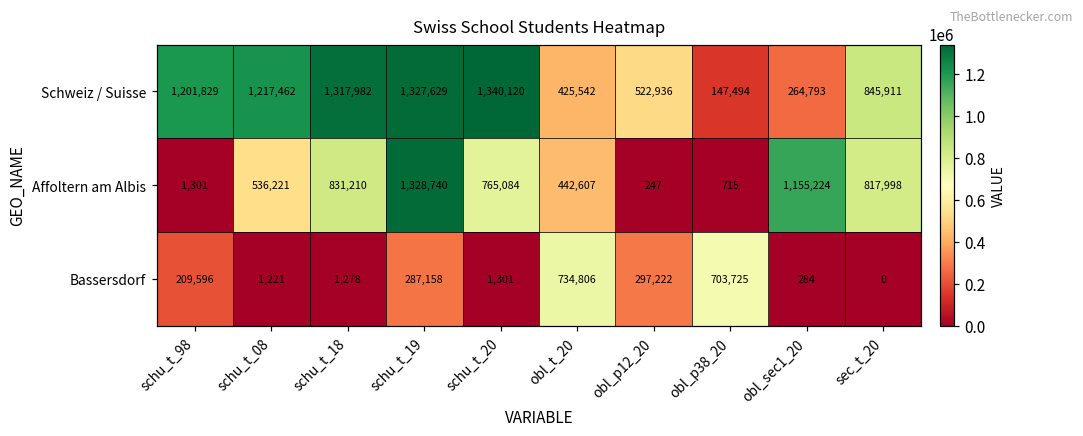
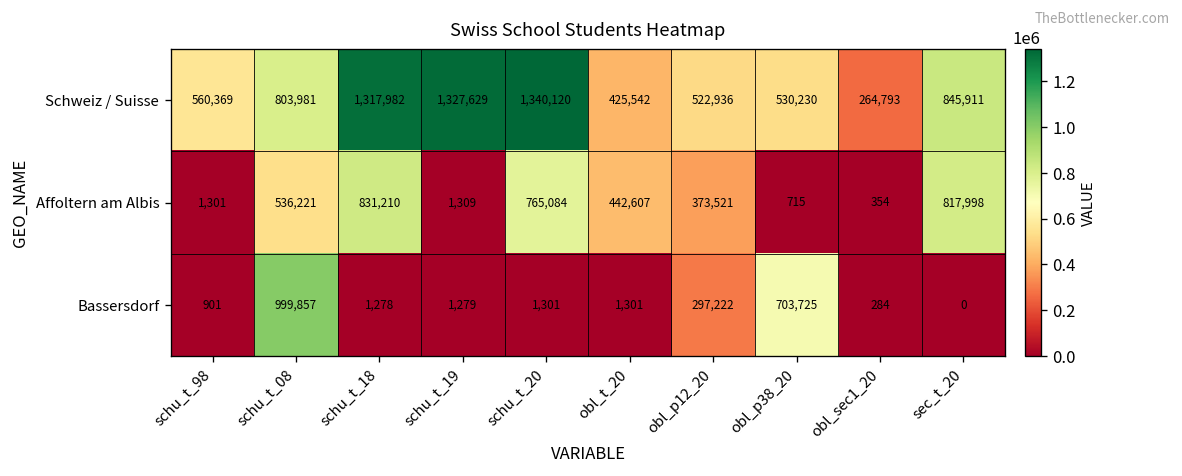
  {
    "Schweiz / Suisse": {
-     "schu_t_98": "1,201,829",
-     "schu_t_08": "1,217,462",
+     "schu_t_98": "560,369",
+     "schu_t_08": "803,981",
      "schu_t_18": "1,317,982",
      "schu_t_19": "1,327,629",
      "schu_t_20": "1,340,120",
      "obl_t_20": "425,542",
      "obl_p12_20": "522,936",
-     "obl_p38_20": "147,494",
+     "obl_p38_20": "530,230",
      "obl_sec1_20": "264,793",
      "sec_t_20": "845,911"
    },
    "Affoltern am Albis": {
      "schu_t_98": "1,301",
      "schu_t_08": "536,221",
      "schu_t_18": "831,210",
-     "schu_t_19": "1,328,740",
+     "schu_t_19": "1,309",
      "schu_t_20": "765,084",
      "obl_t_20": "442,607",
-     "obl_p12_20": "247",
+     "obl_p12_20": "373,521",
      "obl_p38_20": "715",
-     "obl_sec1_20": "1,155,224",
+     "obl_sec1_20": "354",
      "sec_t_20": "817,998"
    },
    "Bassersdorf": {
-     "schu_t_98": "209,596",
-     "schu_t_08": "1,221",
+     "schu_t_98": "901",
+     "schu_t_08": "999,857",
      "schu_t_18": "1,278",
-     "schu_t_19": "287,158",
+     "schu_t_19": "1,279",
      "schu_t_20": "1,301",
-     "obl_t_20": "734,806",
+     "obl_t_20": "1,301",
      "obl_p12_20": "297,222",
      "obl_p38_20": "703,725",
      "obl_sec1_20": "284",
      "sec_t_20": "0"
    }
  }
